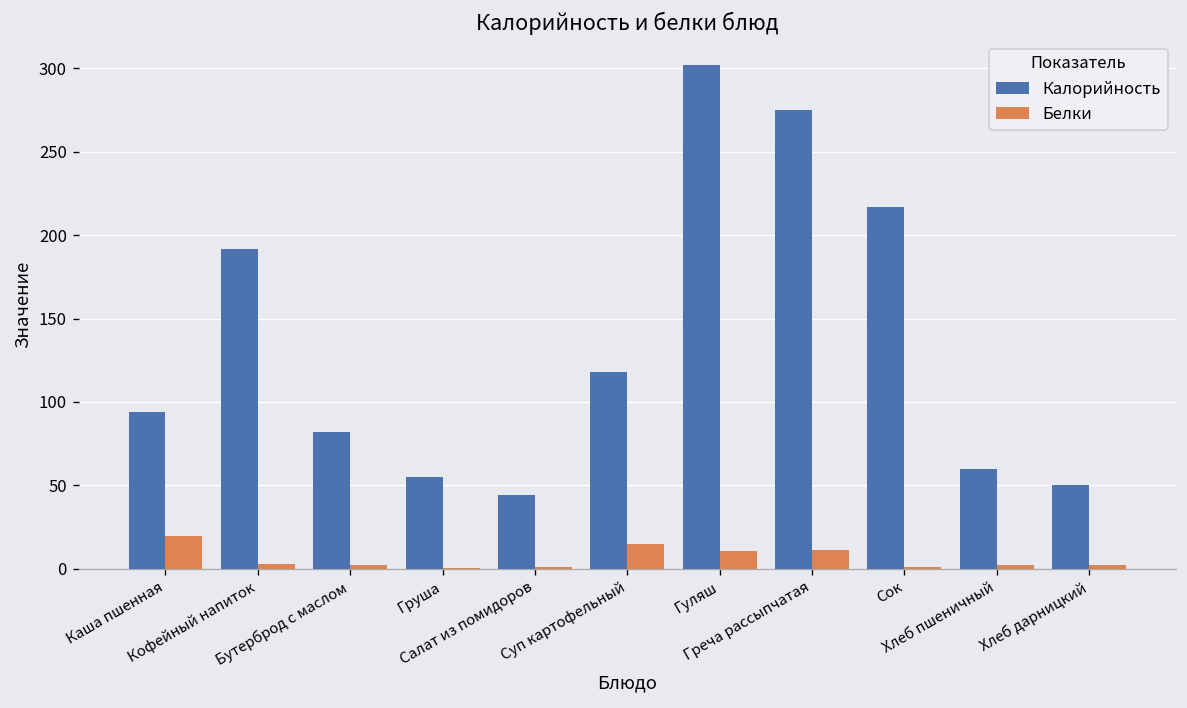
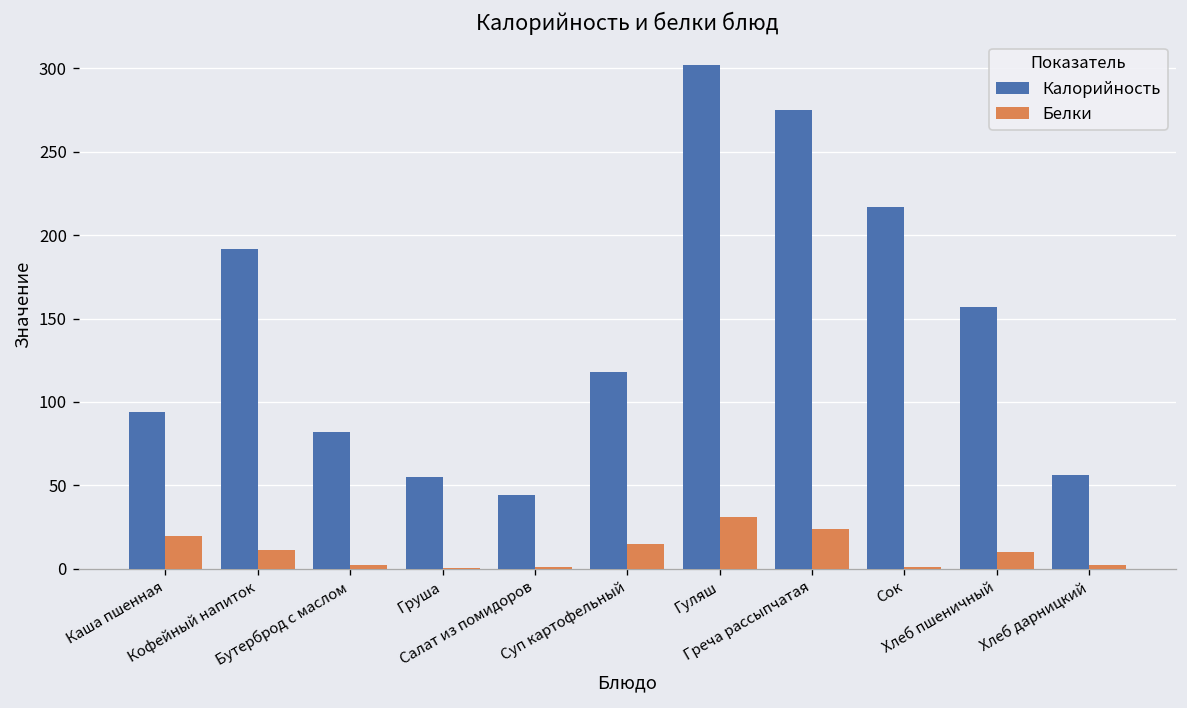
  {
    "Калорийность": {
      "Каша пшенная": 94,
      "Кофейный напиток": 192,
      "Бутерброд с маслом": 82,
      "Груша": 55,
      "Салат из помидоров": 44,
      "Суп картофельный": 118,
      "Гуляш": 302,
      "Греча рассыпчатая": 275,
      "Сок": 217,
-     "Хлеб пшеничный": 60,
-     "Хлеб дарницкий": 50
+     "Хлеб пшеничный": 157,
+     "Хлеб дарницкий": 56
    },
    "Белки": {
      "Каша пшенная": 19,
-     "Кофейный напиток": 3,
+     "Кофейный напиток": 11,
      "Бутерброд с маслом": 2,
      "Суп картофельный": 15,
-     "Гуляш": 11,
-     "Греча рассыпчатая": 11,
-     "Хлеб пшеничный": 2,
+     "Гуляш": 31,
+     "Греча рассыпчатая": 24,
+     "Хлеб пшеничный": 10,
      "Хлеб дарницкий": 2
    }
  }
